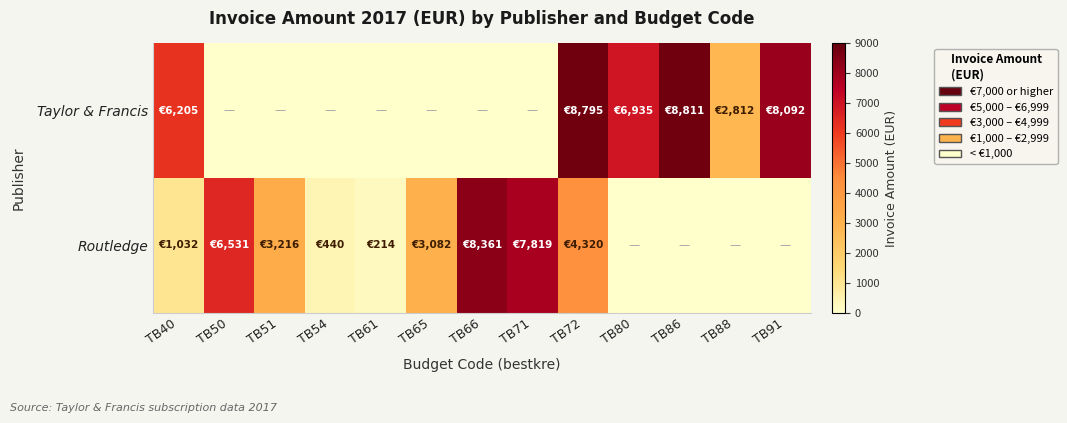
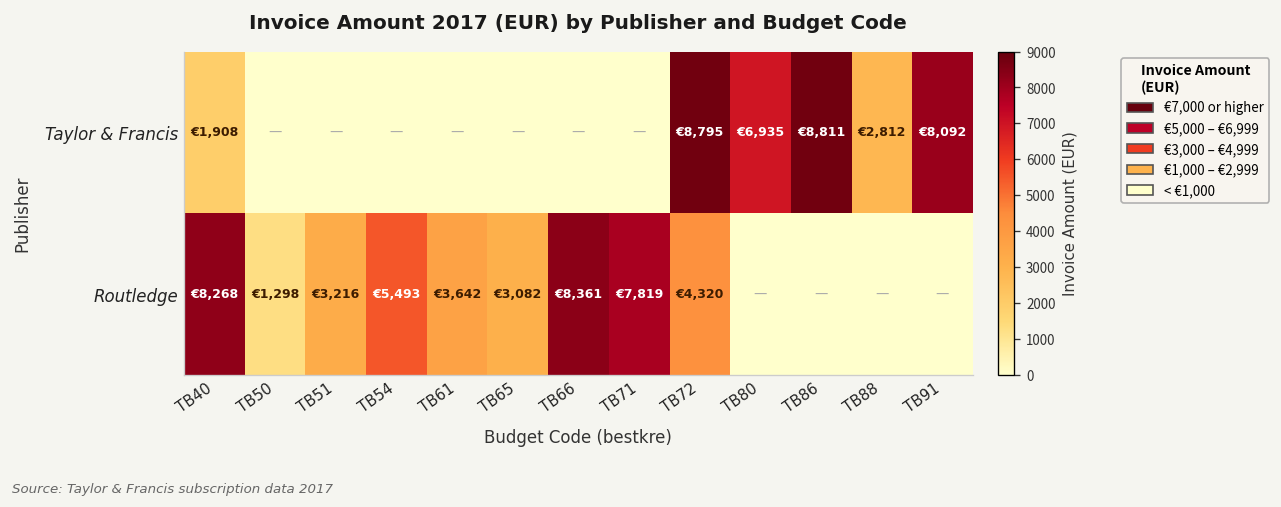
  {
    "Taylor & Francis": {
-     "TB40": "€6,205",
+     "TB40": "€1,908",
      "TB72": "€8,795",
      "TB80": "€6,935",
      "TB86": "€8,811",
      "TB88": "€2,812",
      "TB91": "€8,092"
    },
    "Routledge": {
-     "TB40": "€1,032",
-     "TB50": "€6,531",
+     "TB40": "€8,268",
+     "TB50": "€1,298",
      "TB51": "€3,216",
-     "TB54": "€440",
-     "TB61": "€214",
+     "TB54": "€5,493",
+     "TB61": "€3,642",
      "TB65": "€3,082",
      "TB66": "€8,361",
      "TB71": "€7,819",
      "TB72": "€4,320"
    }
  }
